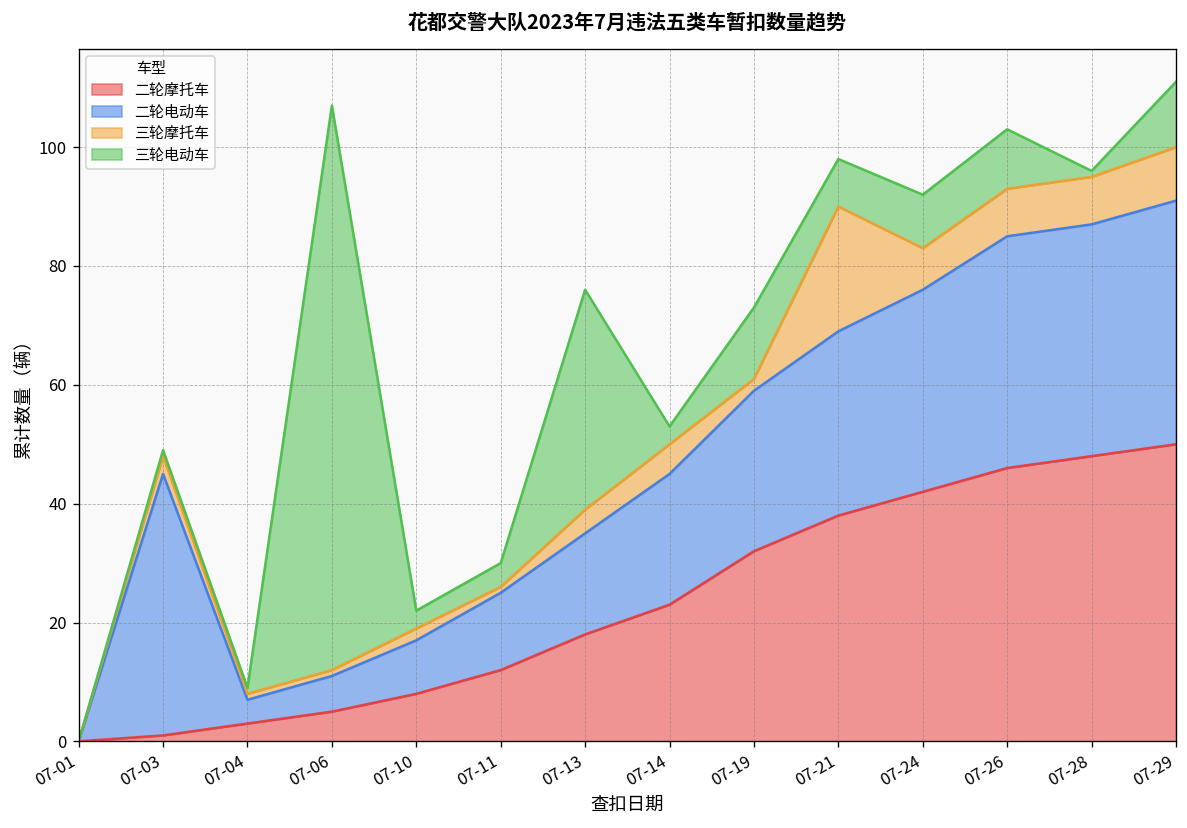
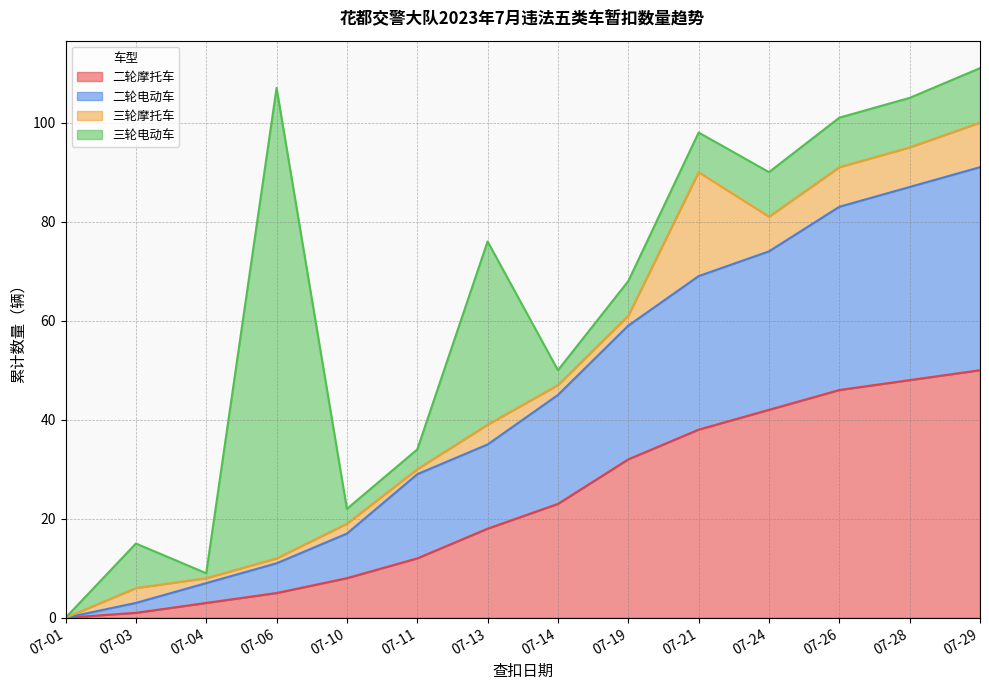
  {
    "二轮摩托车": {
      "07-03": 1,
      "07-04": 3,
      "07-06": 5,
      "07-10": 8,
      "07-11": 12,
      "07-13": 18,
      "07-14": 23,
      "07-19": 32,
      "07-21": 38,
      "07-24": 42,
      "07-26": 46,
      "07-28": 48,
      "07-29": 50
    },
    "二轮电动车": {
-     "07-03": 44,
+     "07-03": 2,
      "07-04": 4,
      "07-06": 6,
      "07-10": 9,
-     "07-11": 13,
+     "07-11": 17,
      "07-13": 17,
      "07-14": 22,
      "07-19": 27,
      "07-21": 31,
-     "07-24": 34,
-     "07-26": 39,
+     "07-24": 32,
+     "07-26": 37,
      "07-28": 39,
      "07-29": 41
    },
    "三轮摩托车": {
      "07-03": 3,
      "07-04": 1,
      "07-06": 1,
      "07-10": 2,
      "07-11": 1,
      "07-13": 4,
-     "07-14": 5,
+     "07-14": 2,
      "07-19": 2,
      "07-21": 21,
      "07-24": 7,
      "07-26": 8,
      "07-28": 8,
      "07-29": 9
    },
    "三轮电动车": {
-     "07-03": 1,
+     "07-03": 9,
      "07-04": 1,
      "07-06": 95,
      "07-10": 3,
      "07-11": 4,
      "07-13": 37,
      "07-14": 3,
-     "07-19": 12,
+     "07-19": 7,
      "07-21": 8,
      "07-24": 9,
      "07-26": 10,
-     "07-28": 1,
+     "07-28": 10,
      "07-29": 11
    }
  }
